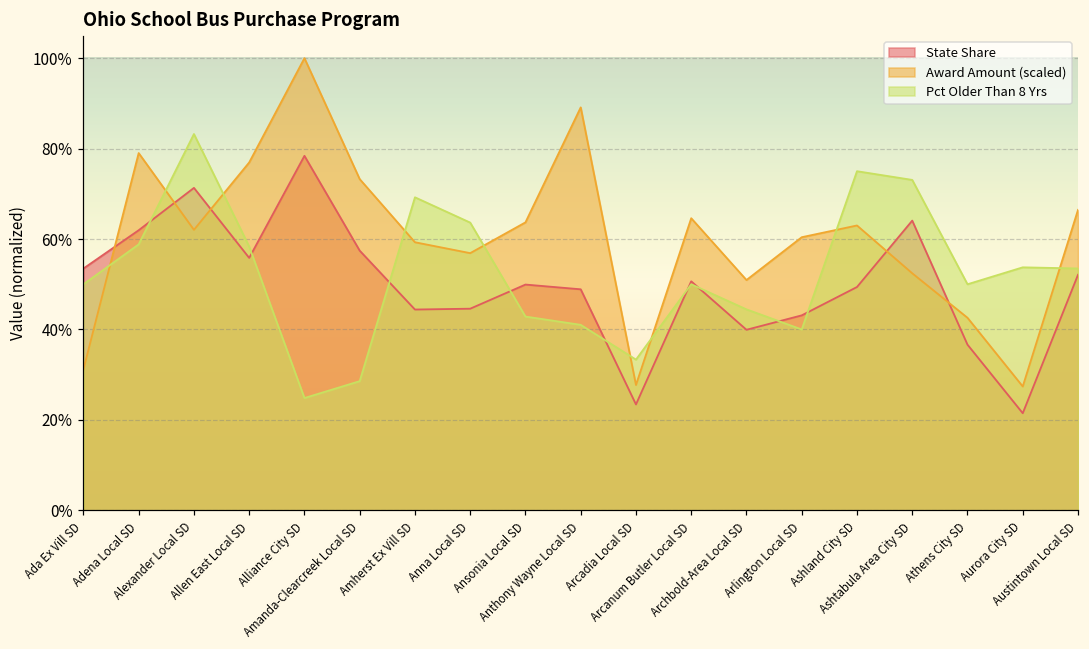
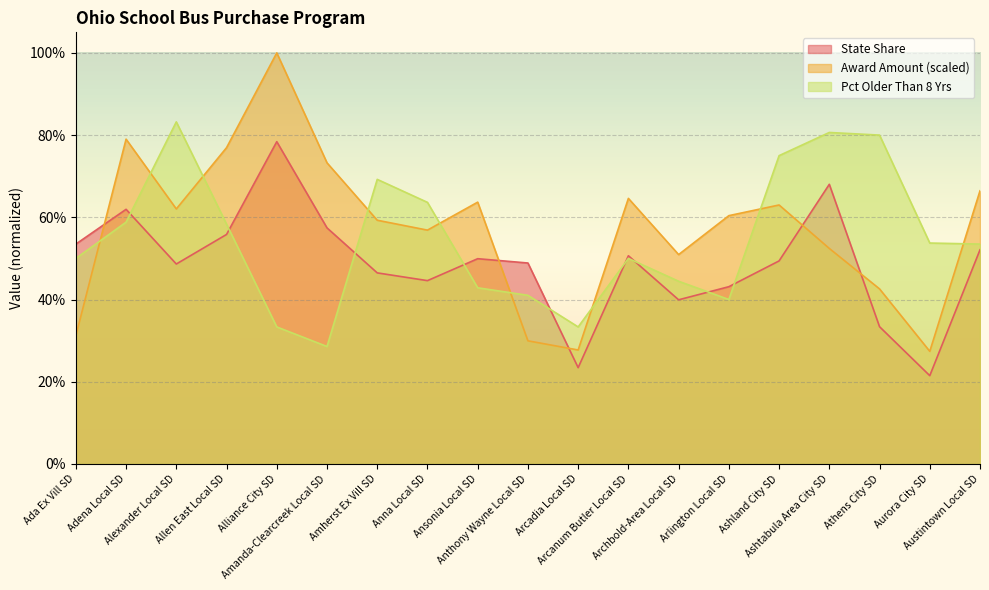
  {
    "State Share": {
      "Ada Ex Vill SD": "53%",
      "Adena Local SD": "62%",
-     "Alexander Local SD": "71%",
+     "Alexander Local SD": "49%",
      "Allen East Local SD": "56%",
      "Alliance City SD": "78%",
      "Amanda-Clearcreek Local SD": "57%",
-     "Amherst Ex Vill SD": "44%",
+     "Amherst Ex Vill SD": "46%",
      "Anna Local SD": "45%",
      "Ansonia Local SD": "50%",
      "Anthony Wayne Local SD": "49%",
      "Arcadia Local SD": "23%",
      "Arcanum Butler Local SD": "51%",
      "Archbold-Area Local SD": "40%",
      "Arlington Local SD": "43%",
      "Ashland City SD": "49%",
-     "Ashtabula Area City SD": "64%",
-     "Athens City SD": "37%",
+     "Ashtabula Area City SD": "68%",
+     "Athens City SD": "33%",
      "Aurora City SD": "21%",
      "Austintown Local SD": "52%"
    },
    "Award Amount (scaled)": {
      "Ada Ex Vill SD": "31%",
      "Adena Local SD": "79%",
      "Alexander Local SD": "62%",
      "Allen East Local SD": "77%",
      "Alliance City SD": "100%",
      "Amanda-Clearcreek Local SD": "73%",
      "Amherst Ex Vill SD": "59%",
      "Anna Local SD": "57%",
      "Ansonia Local SD": "64%",
-     "Anthony Wayne Local SD": "89%",
+     "Anthony Wayne Local SD": "30%",
      "Arcadia Local SD": "28%",
      "Arcanum Butler Local SD": "65%",
      "Archbold-Area Local SD": "51%",
      "Arlington Local SD": "60%",
      "Ashland City SD": "63%",
      "Ashtabula Area City SD": "52%",
      "Athens City SD": "43%",
      "Aurora City SD": "27%",
      "Austintown Local SD": "66%"
    },
    "Pct Older Than 8 Yrs": {
      "Ada Ex Vill SD": "50%",
      "Adena Local SD": "59%",
      "Alexander Local SD": "83%",
      "Allen East Local SD": "58%",
-     "Alliance City SD": "25%",
+     "Alliance City SD": "33%",
      "Amanda-Clearcreek Local SD": "29%",
      "Amherst Ex Vill SD": "69%",
      "Anna Local SD": "64%",
      "Ansonia Local SD": "43%",
      "Anthony Wayne Local SD": "41%",
      "Arcadia Local SD": "33%",
      "Arcanum Butler Local SD": "50%",
      "Archbold-Area Local SD": "44%",
      "Arlington Local SD": "40%",
      "Ashland City SD": "75%",
-     "Ashtabula Area City SD": "73%",
-     "Athens City SD": "50%",
+     "Ashtabula Area City SD": "81%",
+     "Athens City SD": "80%",
      "Aurora City SD": "54%",
      "Austintown Local SD": "53%"
    }
  }
